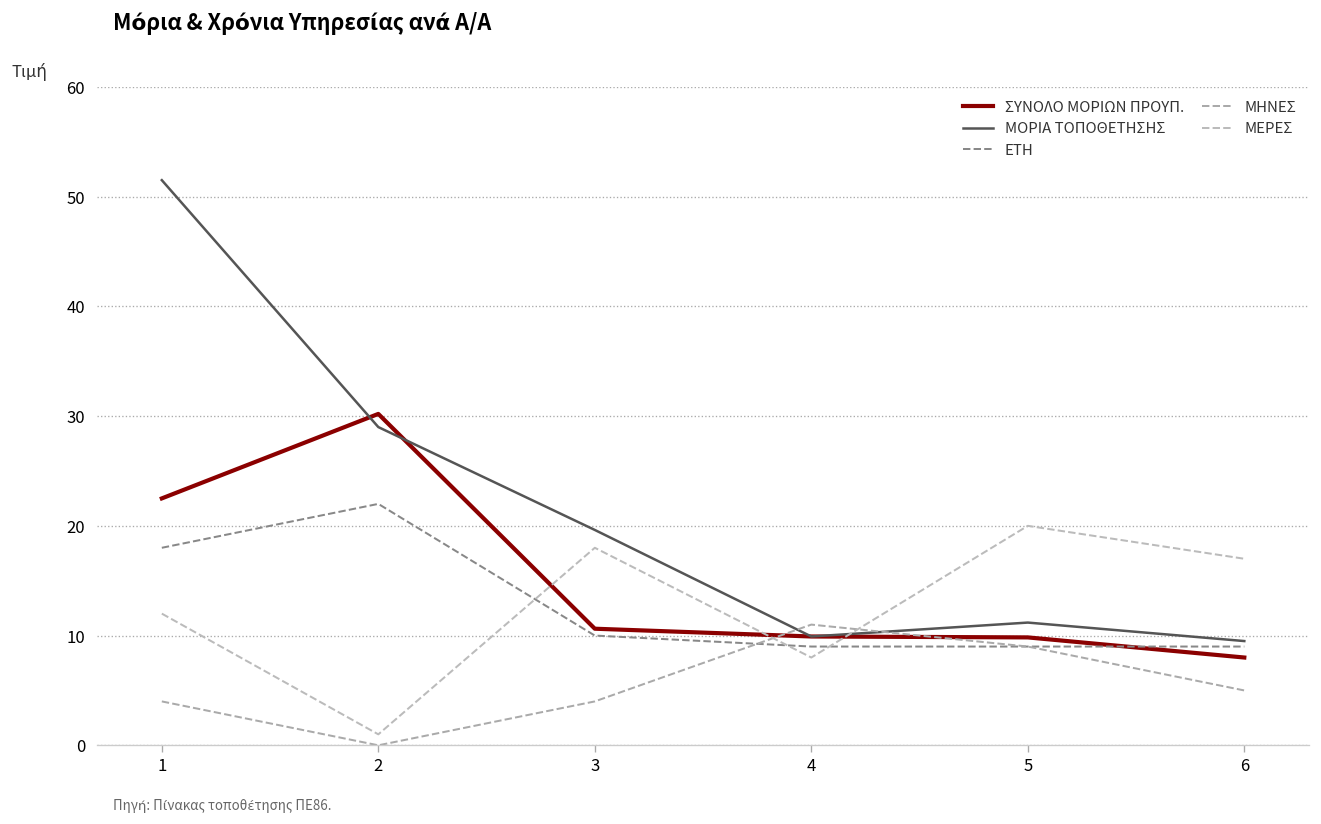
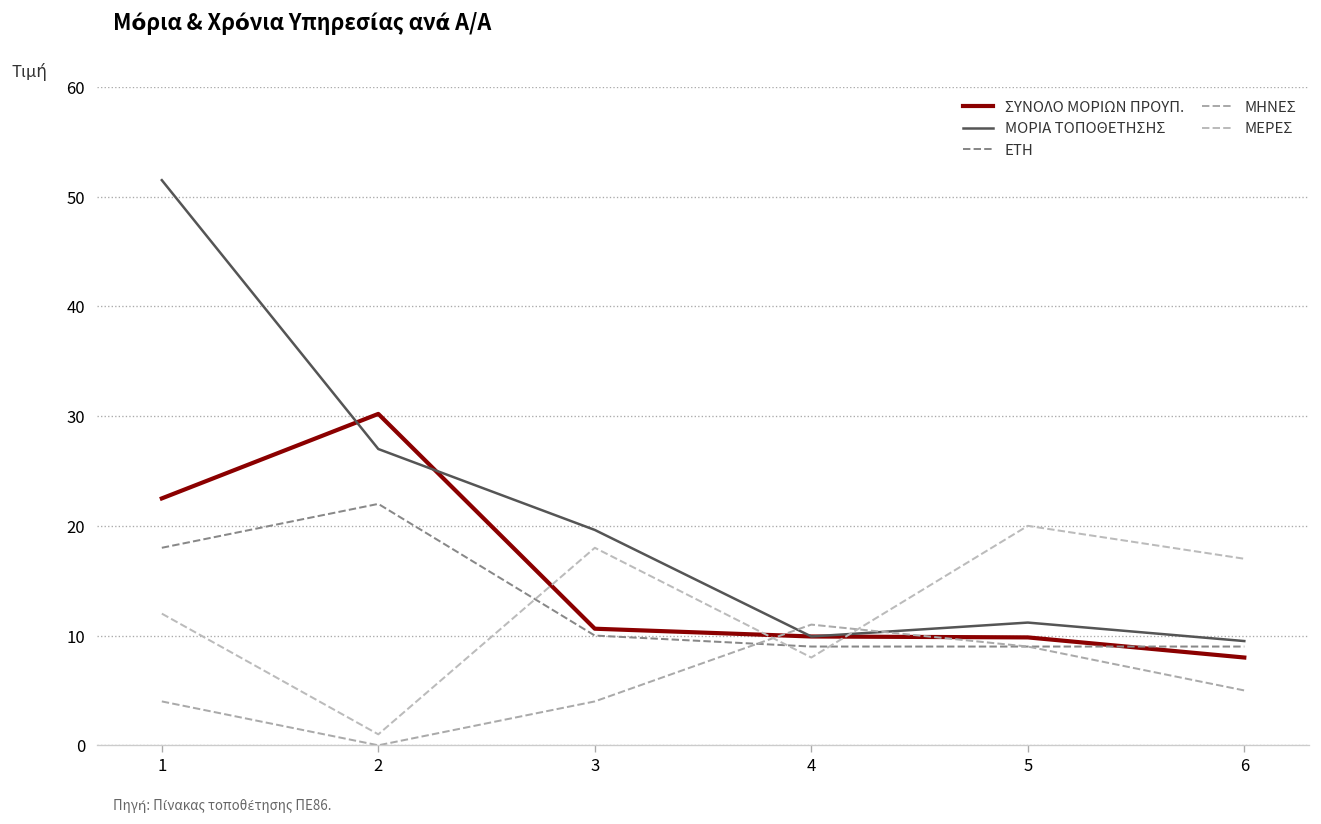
  {
    "ΣΥΝΟΛΟ ΜΟΡΙΩΝ ΠΡΟΥΠ.": {
      "1": 23,
      "2": 30,
      "3": 11,
      "5": 10,
      "6": 8
    },
    "ΜΟΡΙΑ ΤΟΠΟΘΕΤΗΣΗΣ": {
      "1": 52,
-     "2": 29,
+     "2": 27,
      "3": 20,
      "5": 11,
      "6": 10
    }
  }
